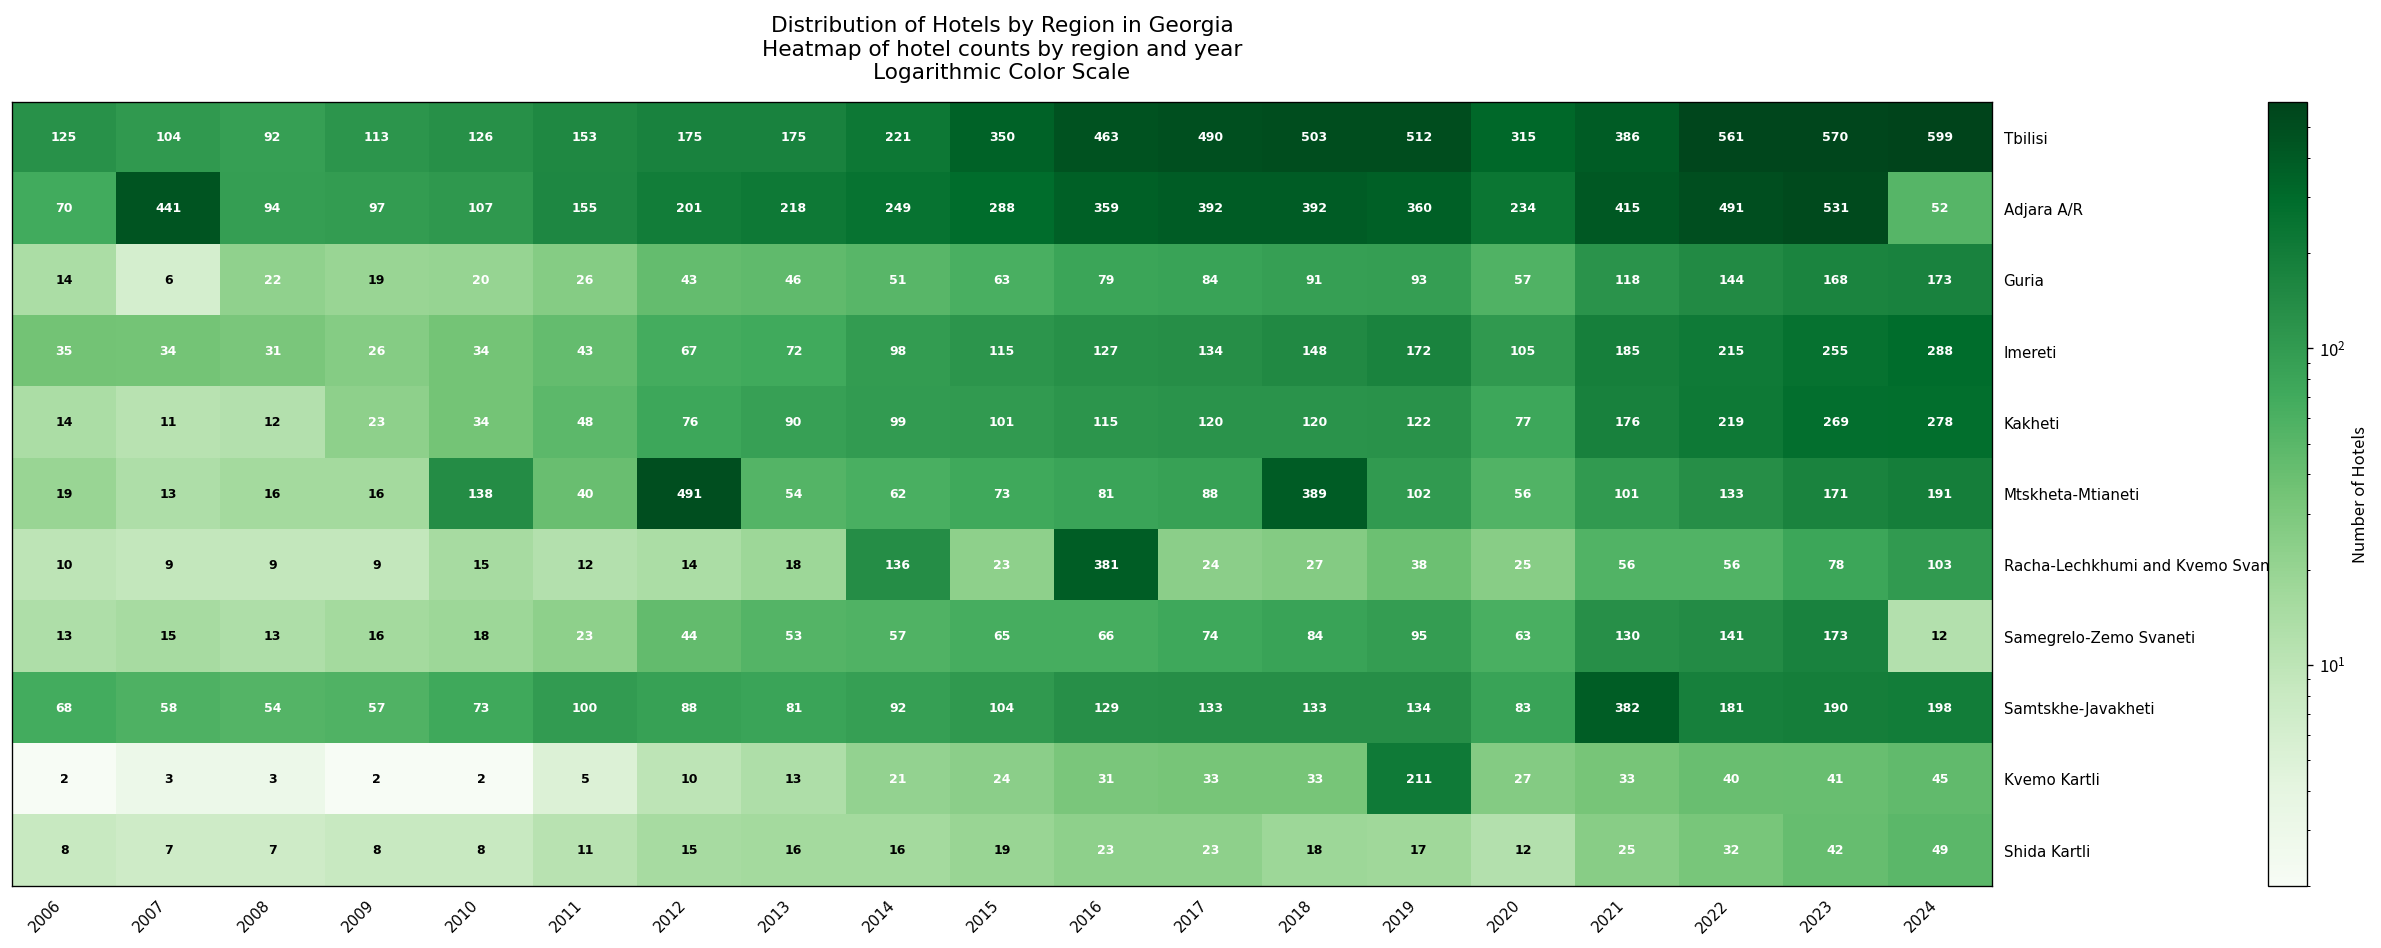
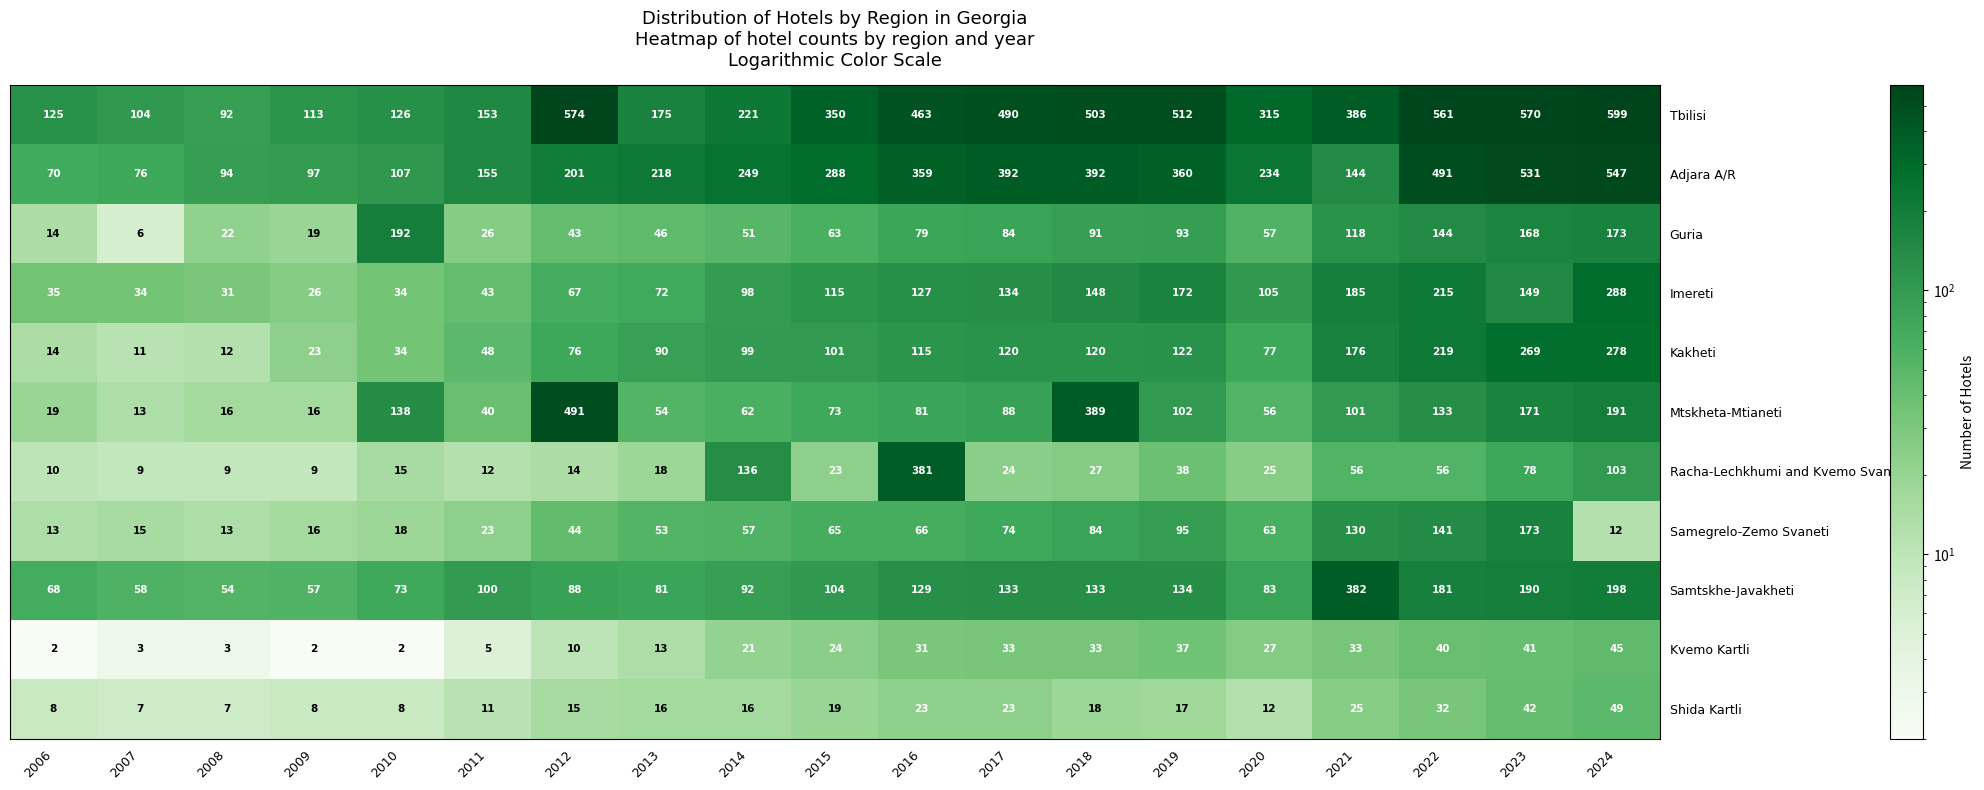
  {
    "Tbilisi": {
      "2006": 125,
      "2007": 104,
      "2008": 92,
      "2009": 113,
      "2010": 126,
      "2011": 153,
-     "2012": 175,
+     "2012": 574,
      "2013": 175,
      "2014": 221,
      "2015": 350,
      "2016": 463,
      "2017": 490,
      "2018": 503,
      "2019": 512,
      "2020": 315,
      "2021": 386,
      "2022": 561,
      "2023": 570,
      "2024": 599
    },
    "Adjara A/R": {
      "2006": 70,
-     "2007": 441,
+     "2007": 76,
      "2008": 94,
      "2009": 97,
      "2010": 107,
      "2011": 155,
      "2012": 201,
      "2013": 218,
      "2014": 249,
      "2015": 288,
      "2016": 359,
      "2017": 392,
      "2018": 392,
      "2019": 360,
      "2020": 234,
-     "2021": 415,
+     "2021": 144,
      "2022": 491,
      "2023": 531,
-     "2024": 52
+     "2024": 547
    },
    "Guria": {
      "2006": 14,
      "2007": 6,
      "2008": 22,
      "2009": 19,
-     "2010": 20,
+     "2010": 192,
      "2011": 26,
      "2012": 43,
      "2013": 46,
      "2014": 51,
      "2015": 63,
      "2016": 79,
      "2017": 84,
      "2018": 91,
      "2019": 93,
      "2020": 57,
      "2021": 118,
      "2022": 144,
      "2023": 168,
      "2024": 173
    },
    "Imereti": {
      "2006": 35,
      "2007": 34,
      "2008": 31,
      "2009": 26,
      "2010": 34,
      "2011": 43,
      "2012": 67,
      "2013": 72,
      "2014": 98,
      "2015": 115,
      "2016": 127,
      "2017": 134,
      "2018": 148,
      "2019": 172,
      "2020": 105,
      "2021": 185,
      "2022": 215,
-     "2023": 255,
+     "2023": 149,
      "2024": 288
    },
    "Kvemo Kartli": {
      "2006": 2,
      "2007": 3,
      "2008": 3,
      "2009": 2,
      "2010": 2,
      "2011": 5,
      "2012": 10,
      "2013": 13,
      "2014": 21,
      "2015": 24,
      "2016": 31,
      "2017": 33,
      "2018": 33,
-     "2019": 211,
+     "2019": 37,
      "2020": 27,
      "2021": 33,
      "2022": 40,
      "2023": 41,
      "2024": 45
    }
  }
